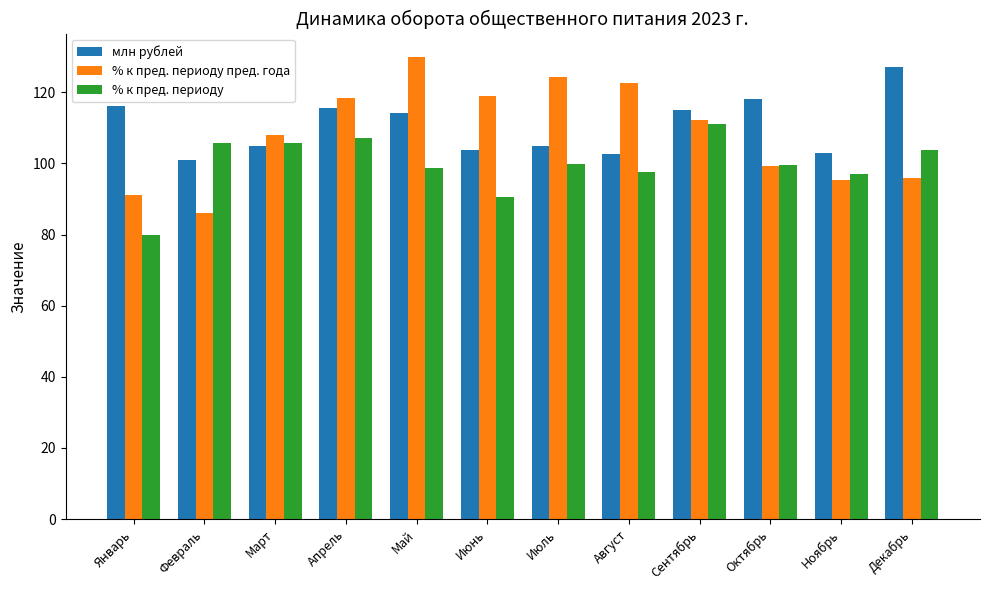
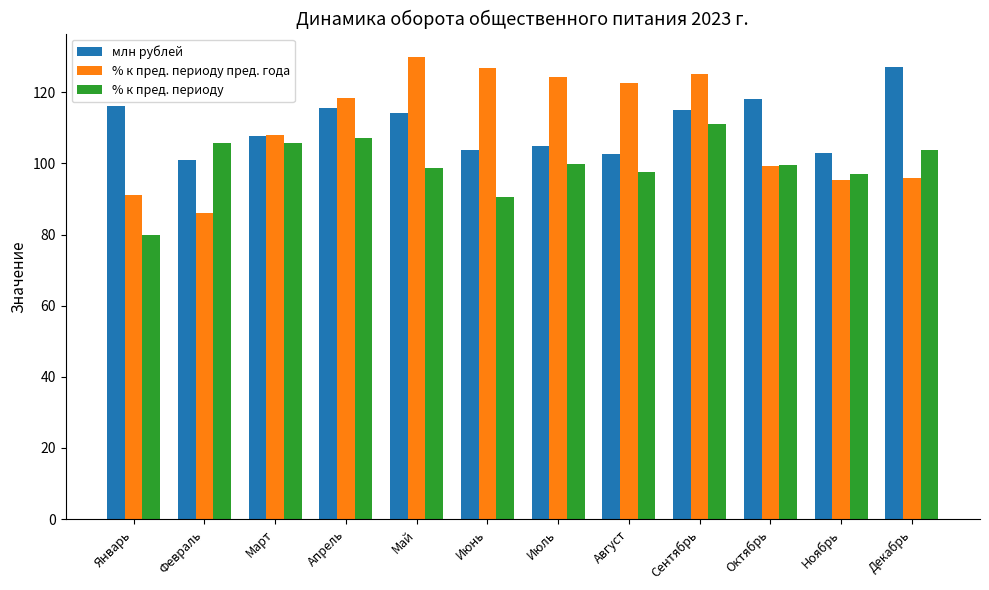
  {
    "млн рублей": {
      "Январь": 116,
      "Февраль": 101,
-     "Март": 105,
+     "Март": 108,
      "Апрель": 116,
      "Май": 114,
      "Июнь": 104,
      "Июль": 105,
      "Август": 103,
      "Сентябрь": 115,
      "Октябрь": 118,
      "Ноябрь": 103,
      "Декабрь": 127
    },
    "% к пред. периоду пред. года": {
      "Январь": 91,
      "Февраль": 86,
      "Март": 108,
      "Апрель": 119,
      "Май": 130,
-     "Июнь": 119,
+     "Июнь": 127,
      "Июль": 124,
      "Август": 123,
-     "Сентябрь": 112,
+     "Сентябрь": 125,
      "Октябрь": 99,
      "Ноябрь": 95,
      "Декабрь": 96
    },
    "% к пред. периоду": {
      "Январь": 80,
      "Февраль": 106,
      "Март": 106,
      "Апрель": 107,
      "Май": 99,
      "Июнь": 91,
      "Июль": 100,
      "Август": 98,
      "Сентябрь": 111,
      "Октябрь": 100,
      "Ноябрь": 97,
      "Декабрь": 104
    }
  }
